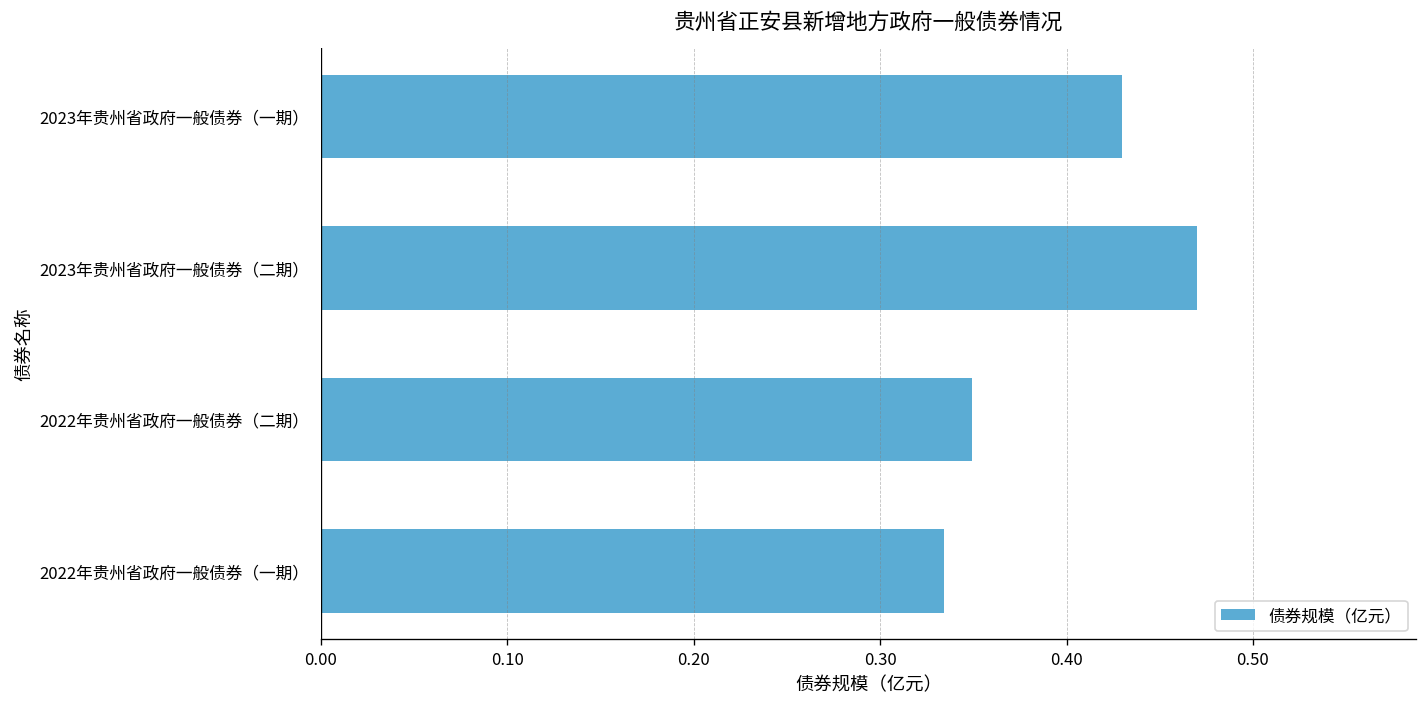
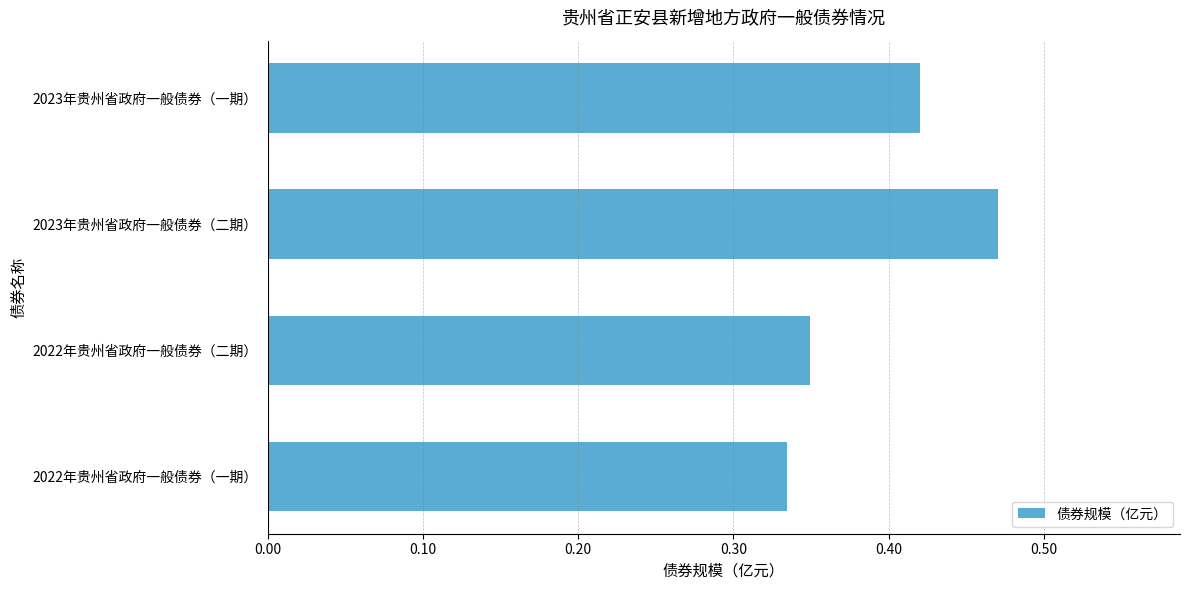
  {
-   "2023年贵州省政府一般债券（一期）": 0.43,
+   "2023年贵州省政府一般债券（一期）": 0.42,
    "2023年贵州省政府一般债券（二期）": 0.47,
    "2022年贵州省政府一般债券（二期）": 0.35,
    "2022年贵州省政府一般债券（一期）": 0.334
  }
